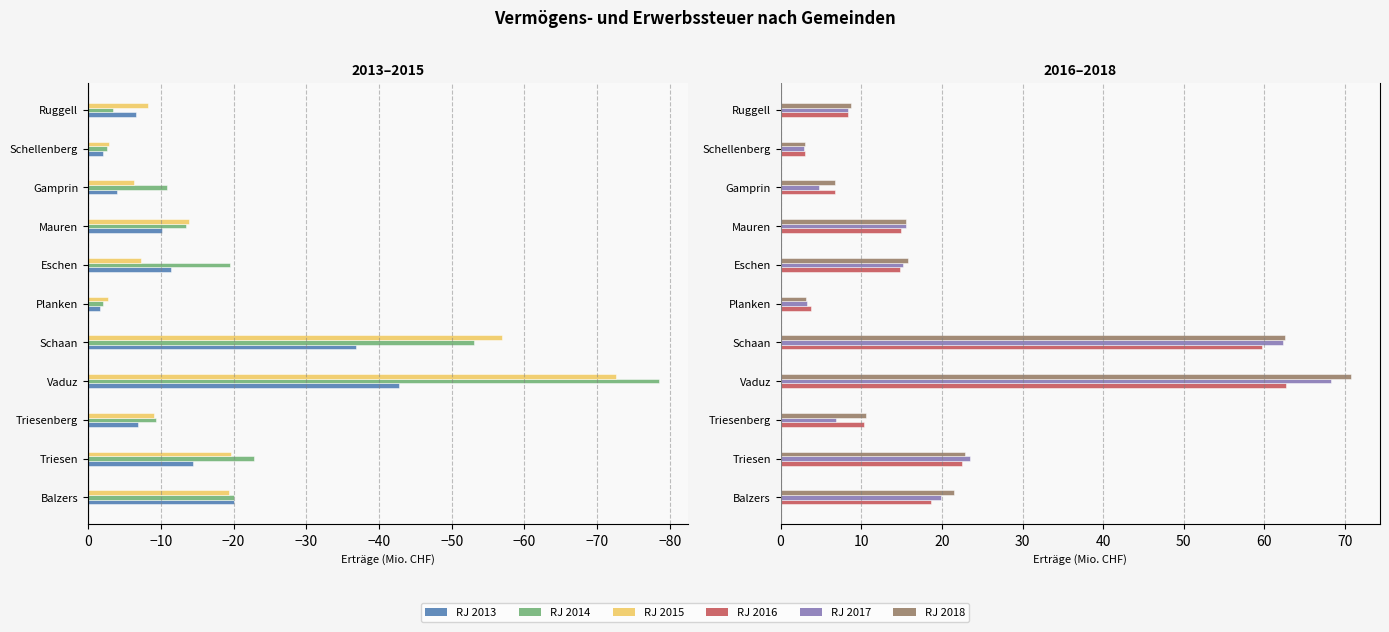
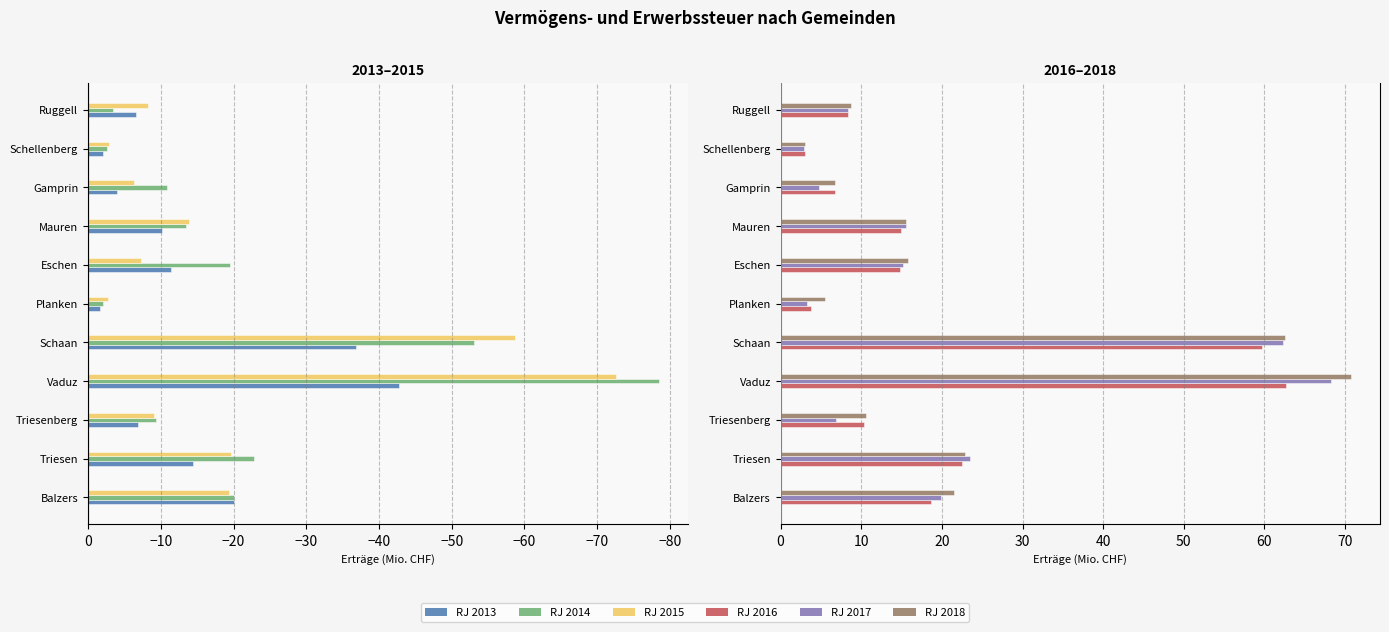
  {
    "2013–2015": {
      "RJ 2013": {
        "Ruggell": -7,
        "Schellenberg": -2,
        "Gamprin": -4,
        "Mauren": -10,
        "Eschen": -11,
        "Planken": -2,
        "Schaan": -37,
        "Vaduz": -43,
        "Triesenberg": -7,
        "Triesen": -14,
        "Balzers": -20
      },
      "RJ 2014": {
        "Ruggell": -3,
        "Schellenberg": -3,
        "Gamprin": -11,
        "Mauren": -13,
        "Eschen": -20,
        "Planken": -2,
        "Schaan": -53,
        "Vaduz": -79,
        "Triesenberg": -9,
        "Triesen": -23,
        "Balzers": -20
      },
      "RJ 2015": {
        "Ruggell": -8,
        "Schellenberg": -3,
        "Gamprin": -6,
        "Mauren": -14,
        "Eschen": -7,
        "Planken": -3,
-       "Schaan": -57,
+       "Schaan": -59,
        "Vaduz": -73,
        "Triesenberg": -9,
        "Triesen": -20,
        "Balzers": -19
      }
    },
    "2016–2018": {
      "RJ 2016": {
        "Ruggell": 8,
        "Schellenberg": 3,
        "Gamprin": 7,
        "Mauren": 15,
        "Eschen": 15,
        "Planken": 4,
        "Schaan": 60,
        "Vaduz": 63,
        "Triesenberg": 10,
        "Triesen": 22,
        "Balzers": 19
      },
      "RJ 2017": {
        "Ruggell": 8,
        "Schellenberg": 3,
        "Gamprin": 5,
        "Mauren": 16,
        "Eschen": 15,
        "Planken": 3,
        "Schaan": 62,
        "Vaduz": 68,
        "Triesenberg": 7,
        "Triesen": 24,
        "Balzers": 20
      },
      "RJ 2018": {
        "Ruggell": 9,
        "Schellenberg": 3,
        "Gamprin": 7,
        "Mauren": 16,
        "Eschen": 16,
-       "Planken": 3,
+       "Planken": 5,
        "Schaan": 63,
        "Vaduz": 71,
        "Triesenberg": 11,
        "Triesen": 23,
        "Balzers": 21
      }
    }
  }
